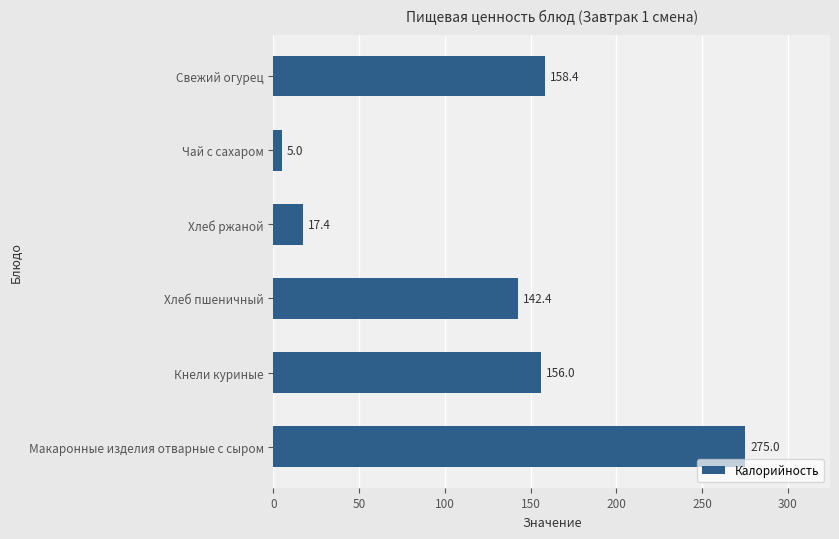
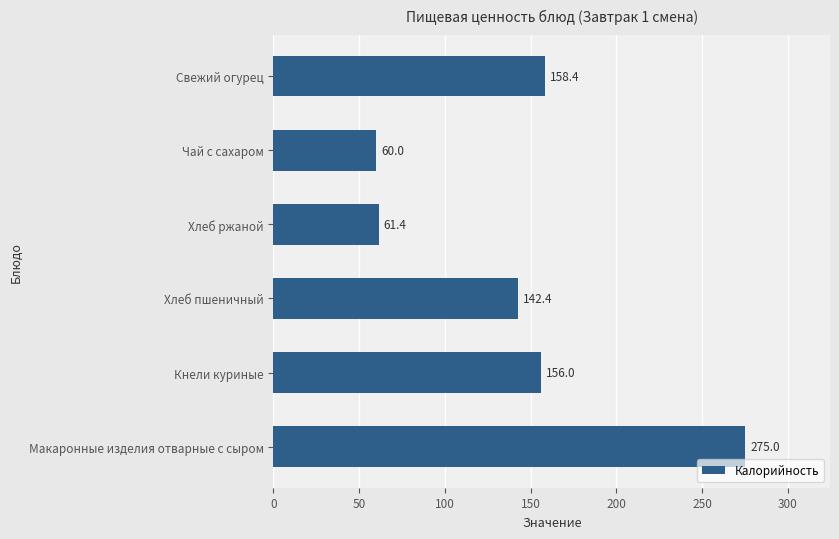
  {
    "Свежий огурец": 158.4,
-   "Чай с сахаром": 5.0,
-   "Хлеб ржаной": 17.4,
+   "Чай с сахаром": 60.0,
+   "Хлеб ржаной": 61.4,
    "Хлеб пшеничный": 142.4,
    "Кнели куриные": 156.0,
    "Макаронные изделия отварные с сыром": 275.0
  }
